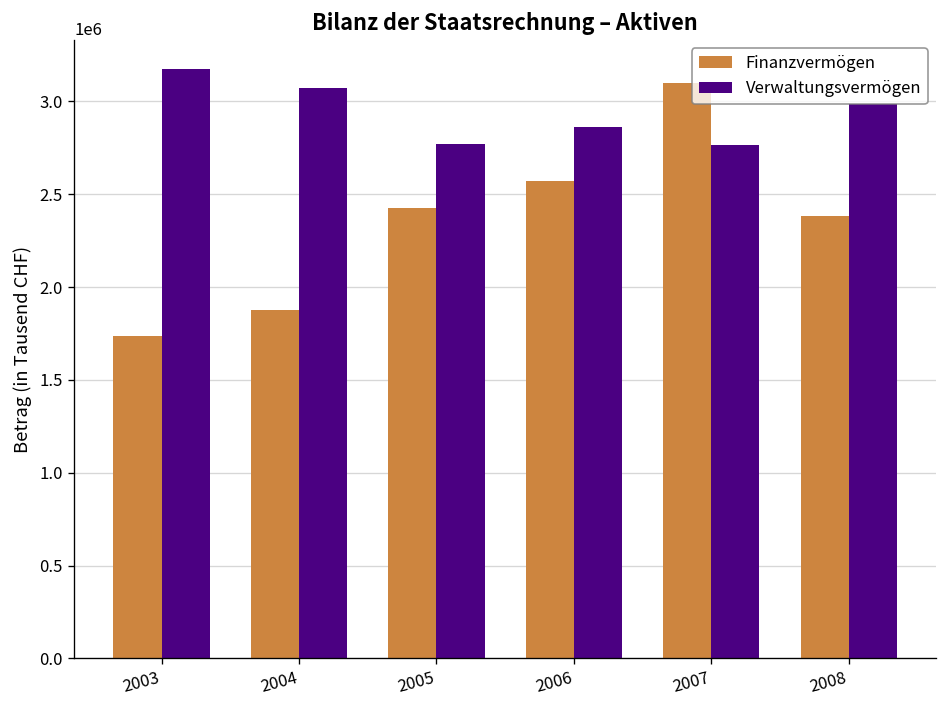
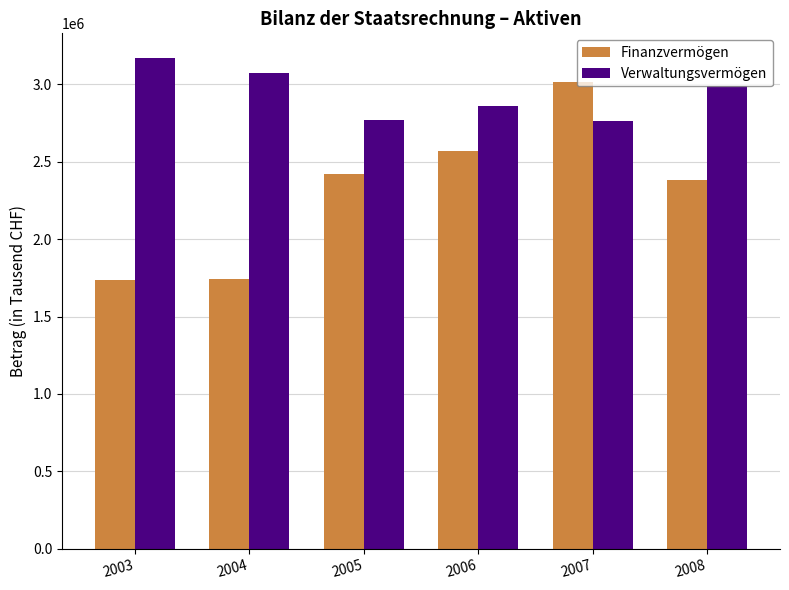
  {
    "Finanzvermögen": {
      "2003": 1740000,
-     "2004": 1880000,
+     "2004": 1740000,
      "2005": 2420000,
      "2006": 2570000,
-     "2007": 3100000,
+     "2007": 3020000,
      "2008": 2380000
    },
    "Verwaltungsvermögen": {
      "2003": 3170000,
      "2004": 3070000,
      "2005": 2770000,
      "2006": 2860000,
      "2007": 2770000,
      "2008": 2990000
    }
  }
